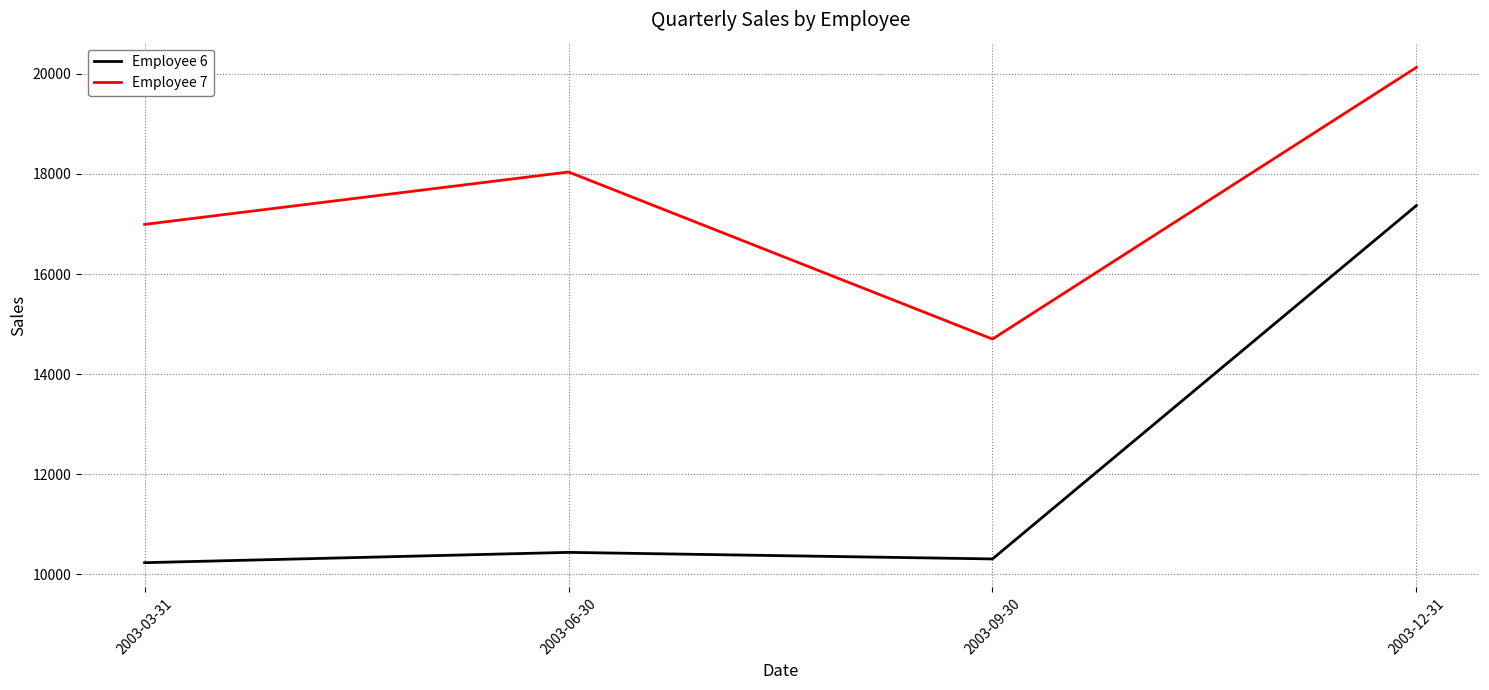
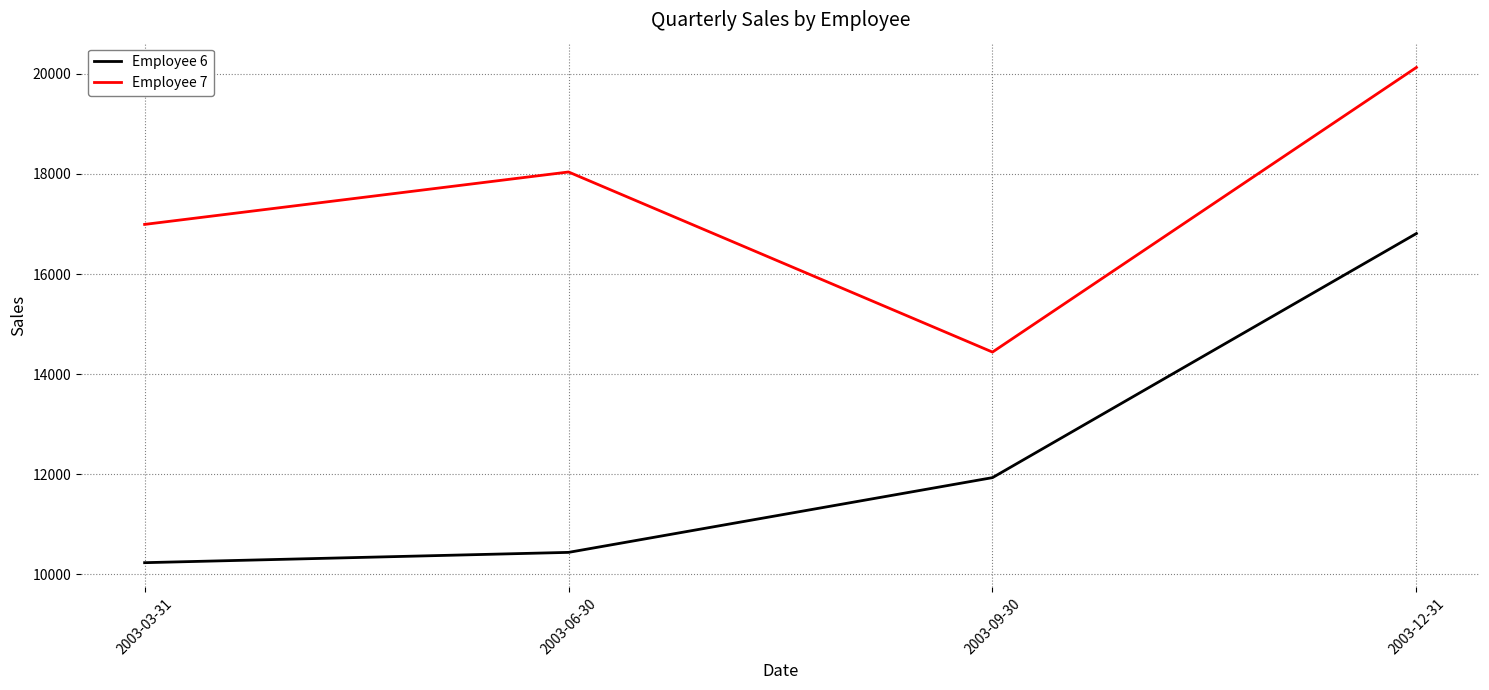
  {
    "Employee 6": {
      "2003-03-31": 10200,
      "2003-06-30": 10400,
-     "2003-09-30": 10300,
-     "2003-12-31": 17400
+     "2003-09-30": 11900,
+     "2003-12-31": 16800
    },
    "Employee 7": {
      "2003-03-31": 17000,
      "2003-06-30": 18000,
-     "2003-09-30": 14700,
+     "2003-09-30": 14400,
      "2003-12-31": 20100
    }
  }
